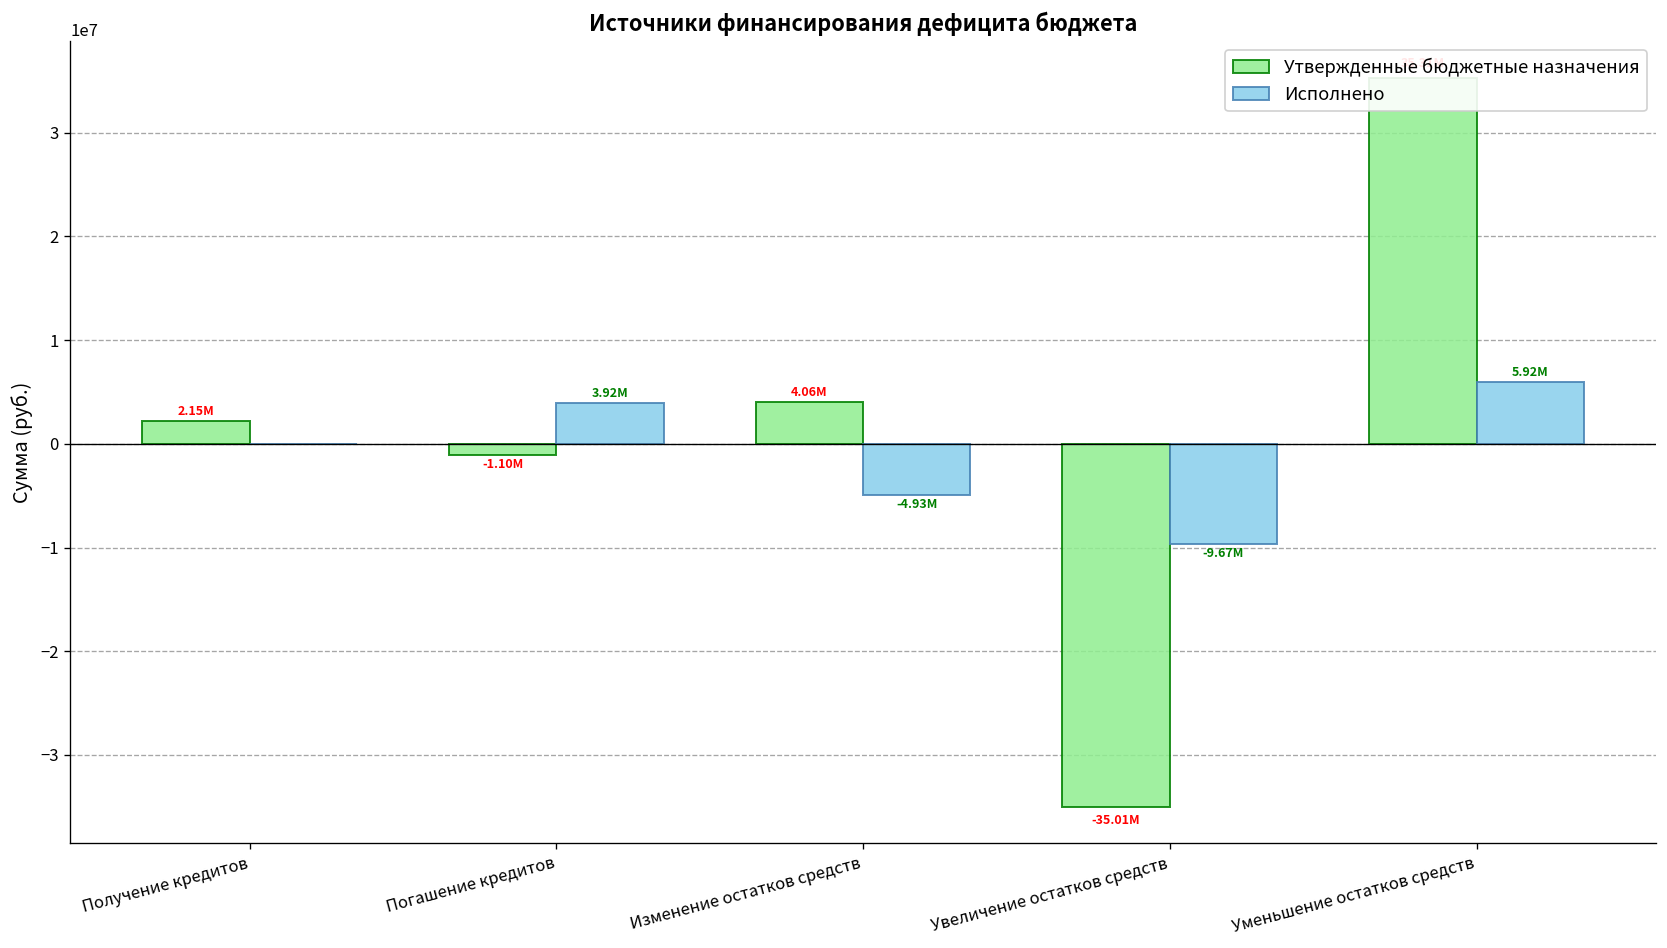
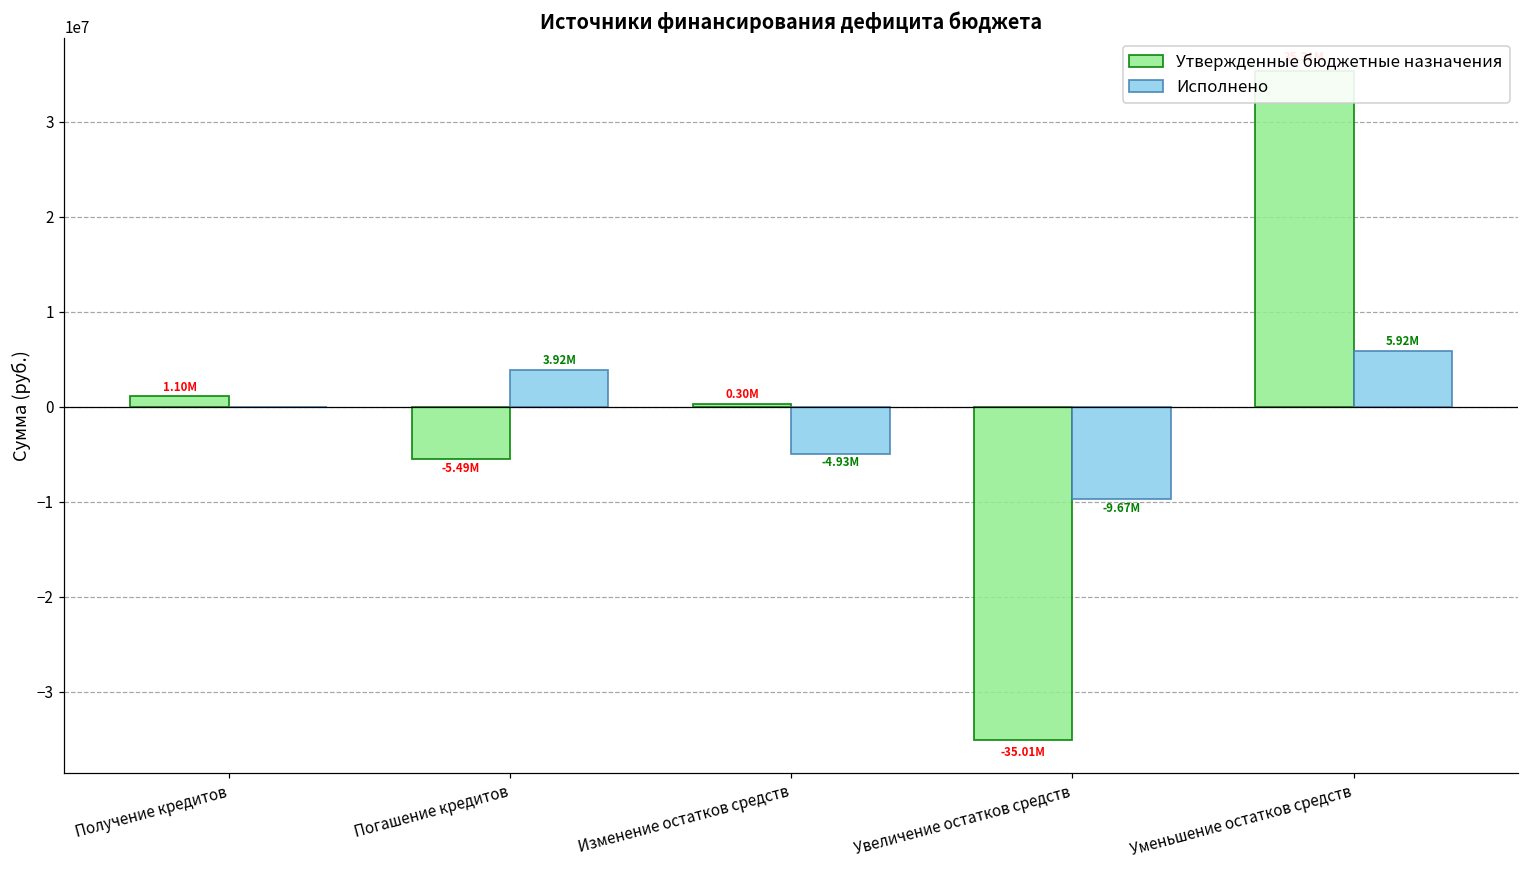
  {
    "Утвержденные бюджетные назначения": {
-     "Получение кредитов": "2.15M",
-     "Погашение кредитов": "-1.10M",
-     "Изменение остатков средств": "4.06M",
+     "Получение кредитов": "1.10M",
+     "Погашение кредитов": "-5.49M",
+     "Изменение остатков средств": "0.30M",
      "Увеличение остатков средств": "-35.01M"
    },
    "Исполнено": {
      "Погашение кредитов": "3.92M",
      "Изменение остатков средств": "-4.93M",
      "Увеличение остатков средств": "-9.67M",
      "Уменьшение остатков средств": "5.92M"
    }
  }
